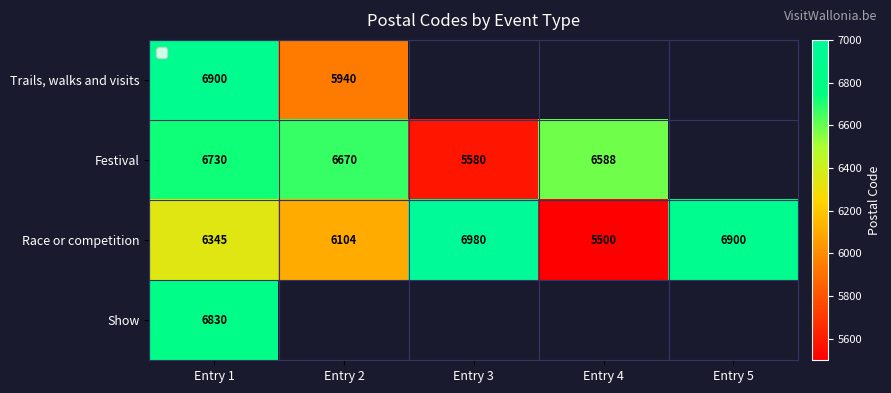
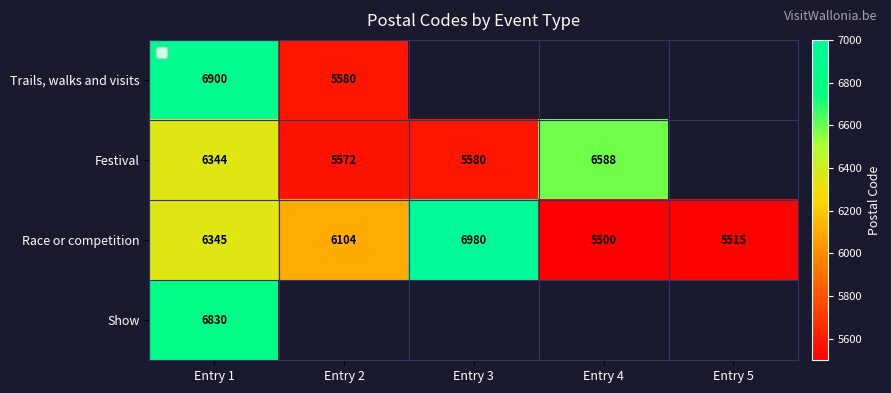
  {
    "Trails, walks and visits": {
      "Entry 1": 6900,
-     "Entry 2": 5940
+     "Entry 2": 5580
    },
    "Festival": {
-     "Entry 1": 6730,
-     "Entry 2": 6670,
+     "Entry 1": 6344,
+     "Entry 2": 5572,
      "Entry 3": 5580,
      "Entry 4": 6588
    },
    "Race or competition": {
      "Entry 1": 6345,
      "Entry 2": 6104,
      "Entry 3": 6980,
      "Entry 4": 5500,
-     "Entry 5": 6900
+     "Entry 5": 5515
    },
    "Show": {
      "Entry 1": 6830
    }
  }
